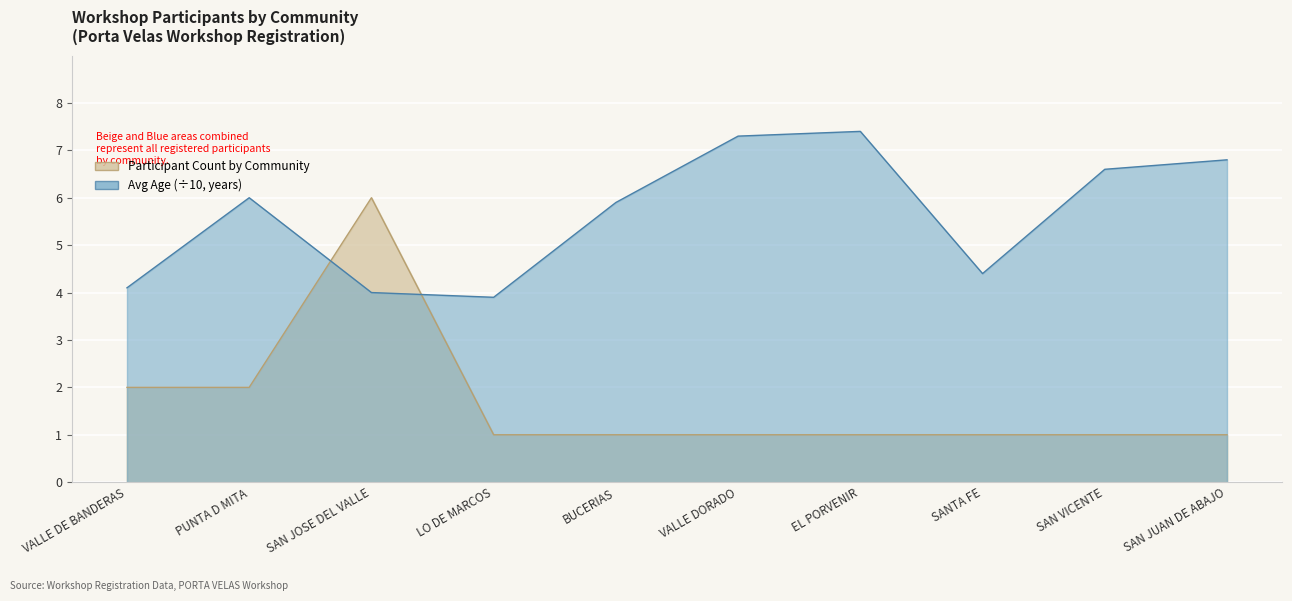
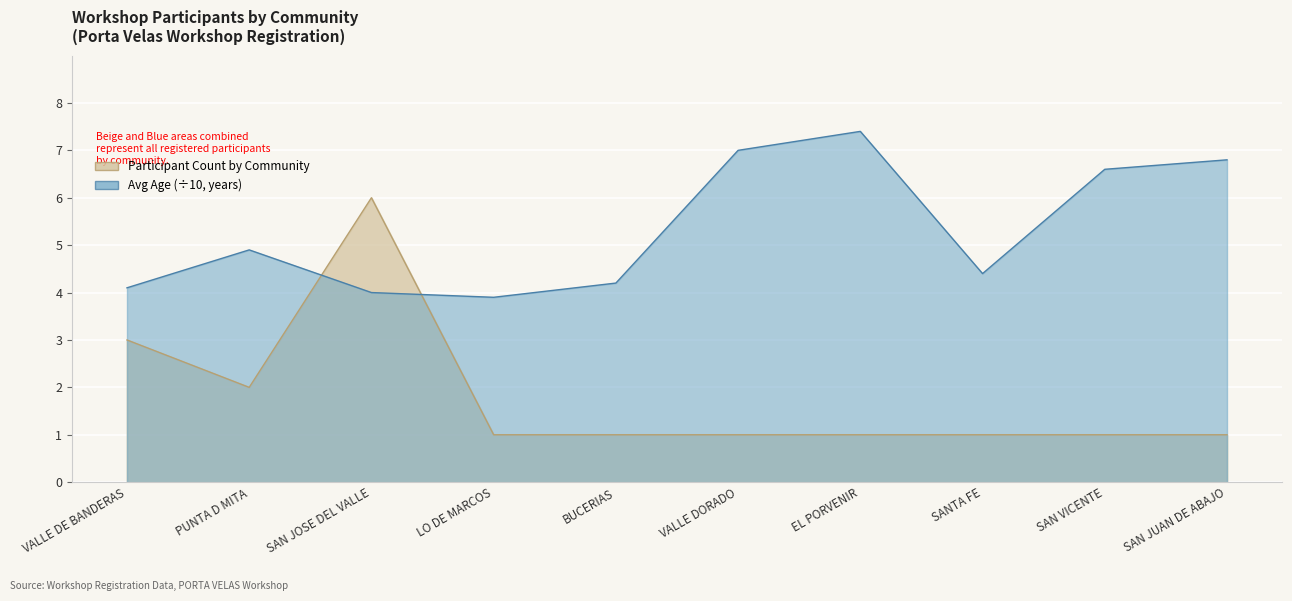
  {
    "Participant Count by Community": {
-     "VALLE DE BANDERAS": 2,
+     "VALLE DE BANDERAS": 3,
      "PUNTA D MITA": 2,
      "SAN JOSE DEL VALLE": 6,
      "LO DE MARCOS": 1,
      "BUCERIAS": 1,
      "VALLE DORADO": 1,
      "EL PORVENIR": 1,
      "SANTA FE": 1,
      "SAN VICENTE": 1,
      "SAN JUAN DE ABAJO": 1
    },
    "Avg Age (÷10, years)": {
      "VALLE DE BANDERAS": 4.1,
-     "PUNTA D MITA": 6.0,
+     "PUNTA D MITA": 4.9,
      "SAN JOSE DEL VALLE": 4.0,
      "LO DE MARCOS": 3.9,
-     "BUCERIAS": 5.9,
-     "VALLE DORADO": 7.3,
+     "BUCERIAS": 4.2,
+     "VALLE DORADO": 7.0,
      "EL PORVENIR": 7.4,
      "SANTA FE": 4.4,
      "SAN VICENTE": 6.6,
      "SAN JUAN DE ABAJO": 6.8
    }
  }
